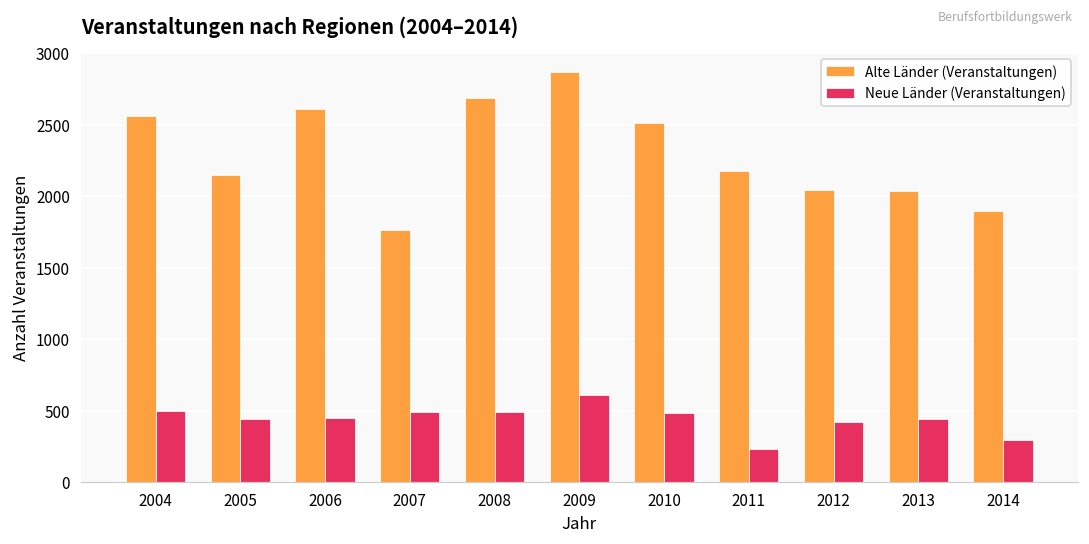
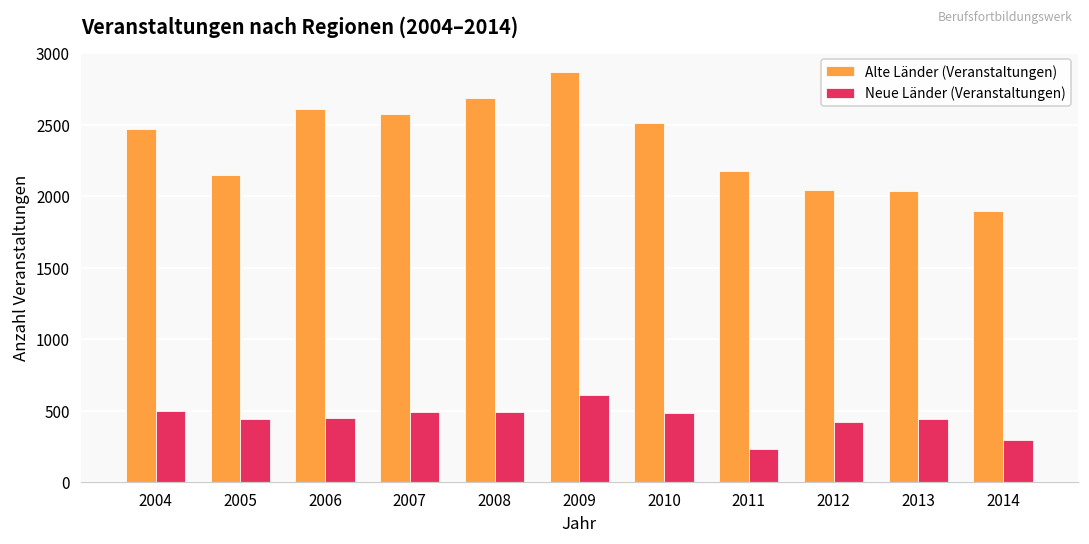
  {
    "Alte Länder (Veranstaltungen)": {
-     "2004": 2560,
+     "2004": 2470,
      "2005": 2140,
      "2006": 2610,
-     "2007": 1760,
+     "2007": 2580,
      "2008": 2690,
      "2009": 2870,
      "2010": 2510,
      "2011": 2180,
      "2012": 2040,
      "2013": 2030,
      "2014": 1900
    },
    "Neue Länder (Veranstaltungen)": {
      "2004": 500,
      "2005": 440,
      "2006": 450,
      "2007": 490,
      "2008": 490,
      "2009": 610,
      "2010": 480,
      "2011": 230,
      "2012": 420,
      "2013": 440,
      "2014": 300
    }
  }
